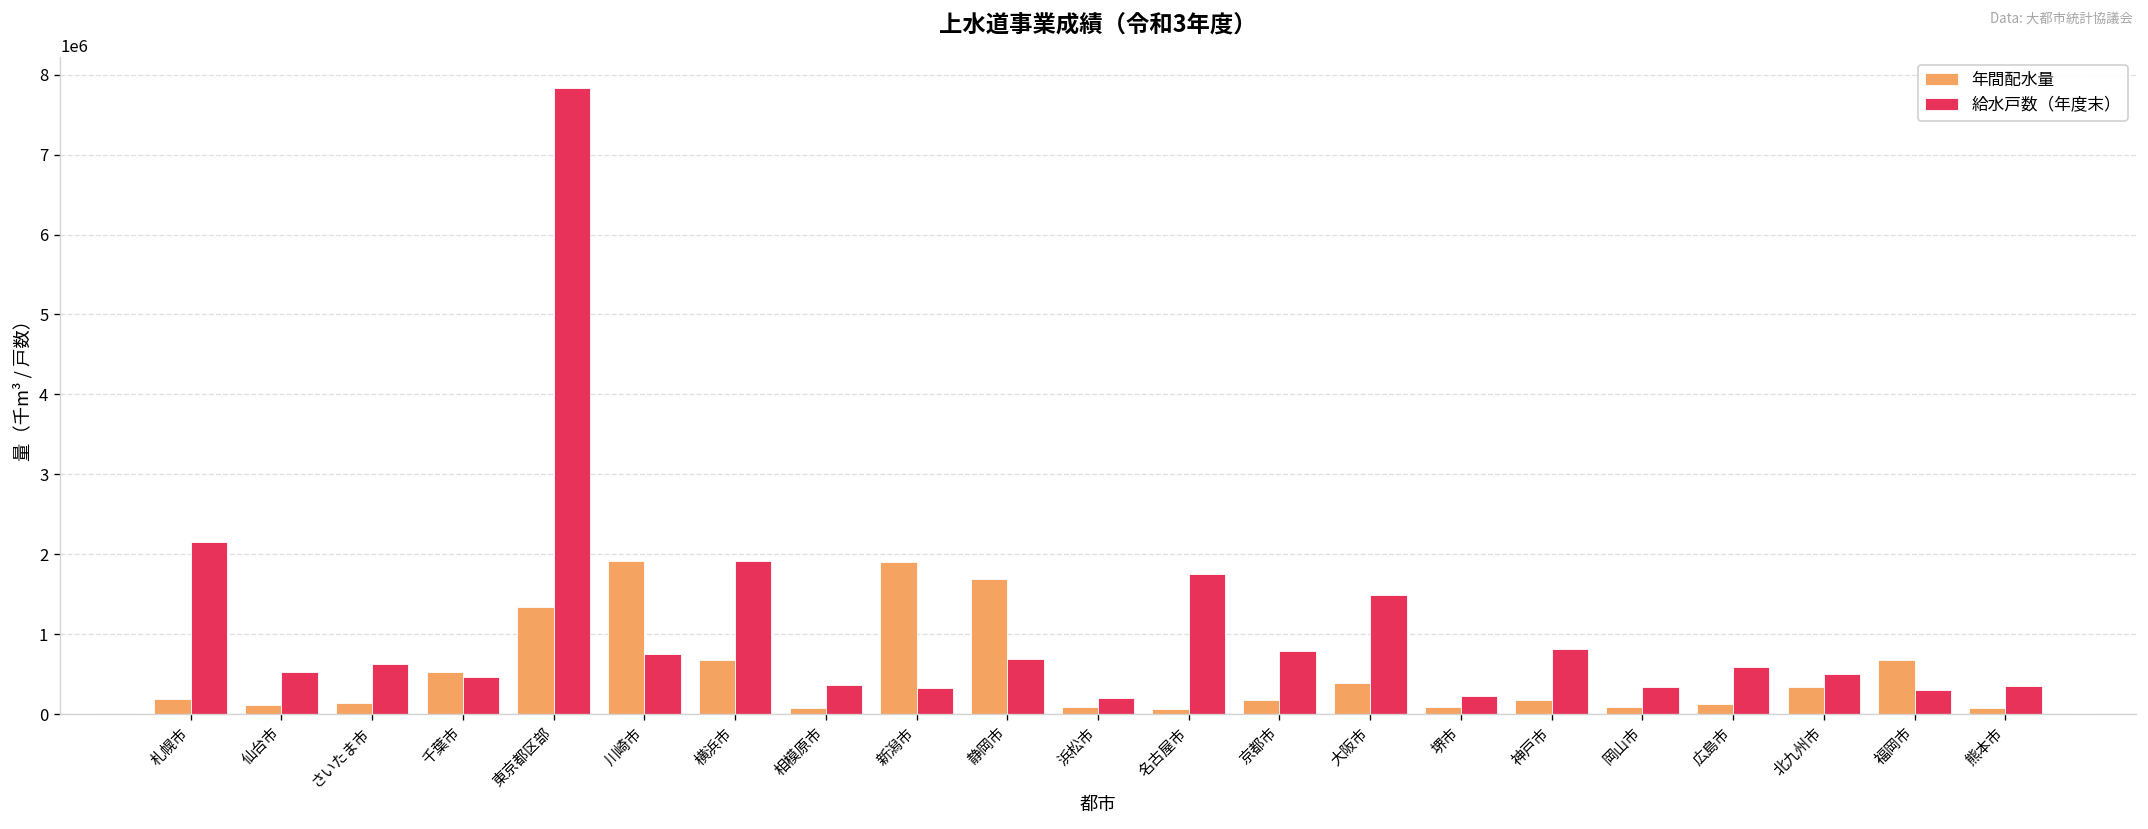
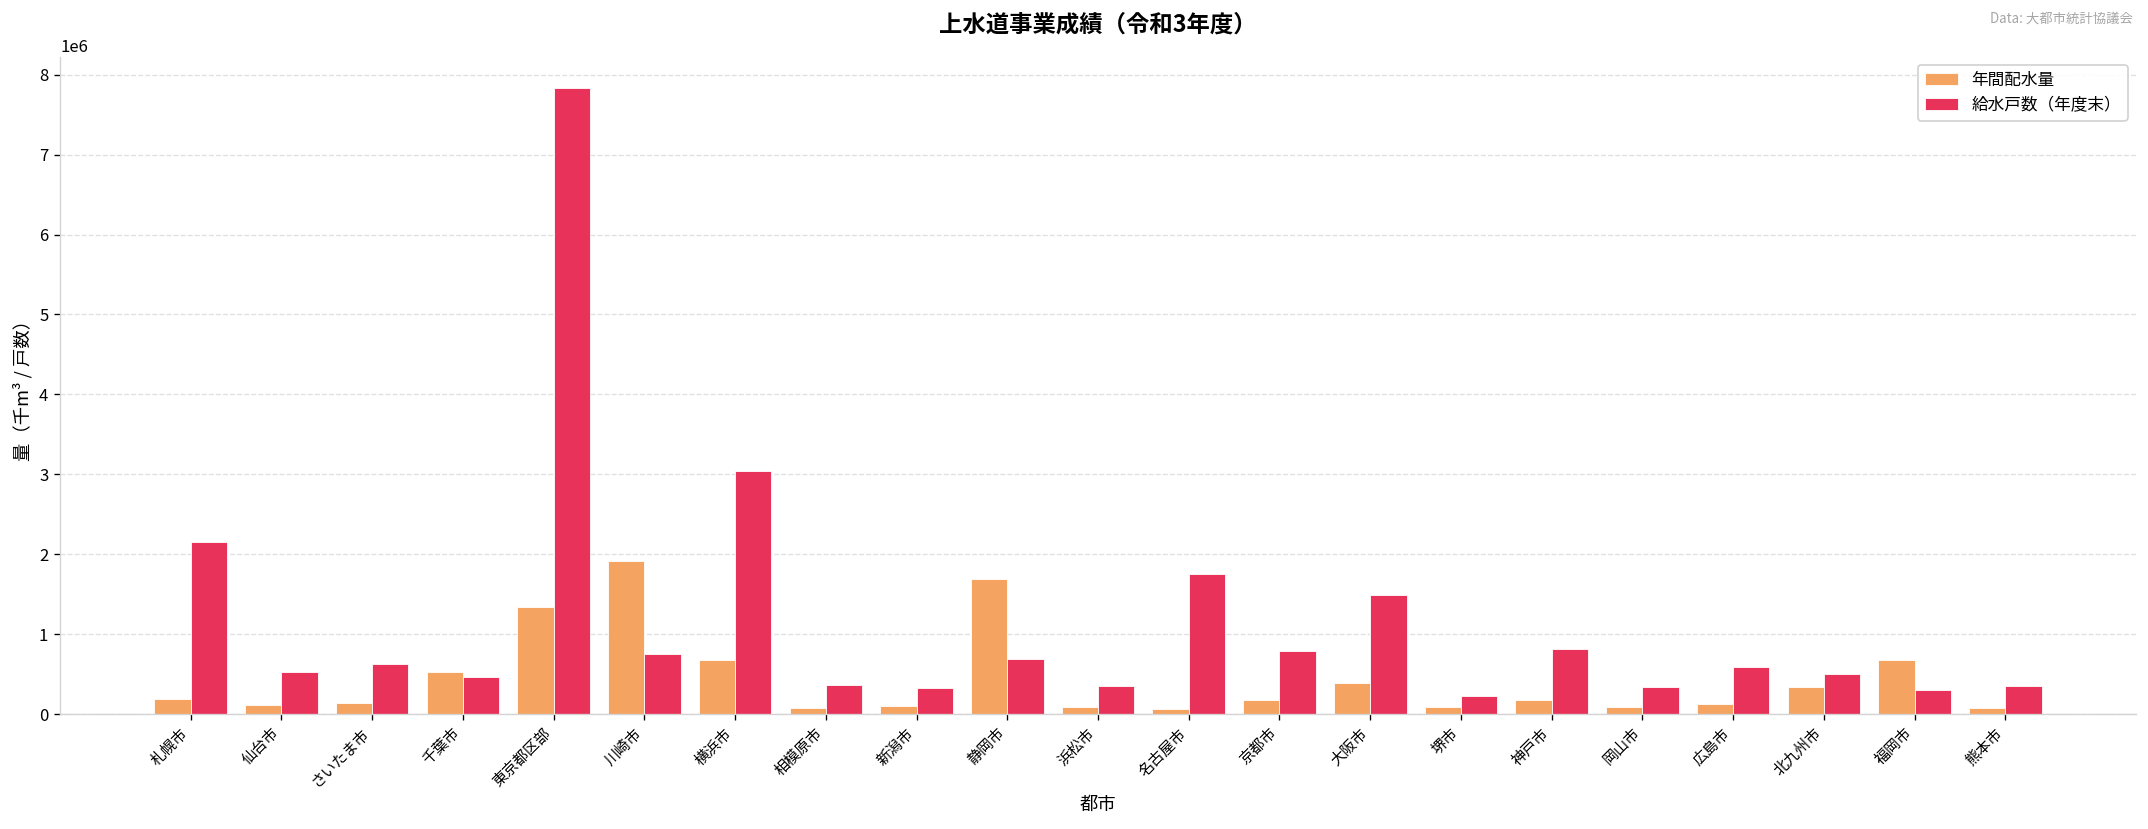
  {
    "年間配水量": {
      "札幌市": 200000,
      "仙台市": 100000,
      "さいたま市": 100000,
      "千葉市": 500000,
      "東京都区部": 1300000,
      "川崎市": 1900000,
      "横浜市": 700000,
      "相模原市": 100000,
-     "新潟市": 1900000,
+     "新潟市": 100000,
      "静岡市": 1700000,
      "浜松市": 100000,
      "名古屋市": 100000,
      "京都市": 200000,
      "大阪市": 400000,
      "堺市": 100000,
      "神戸市": 200000,
      "岡山市": 100000,
      "広島市": 100000,
      "北九州市": 300000,
      "福岡市": 700000,
      "熊本市": 100000
    },
    "給水戸数（年度末）": {
      "札幌市": 2200000,
      "仙台市": 500000,
      "さいたま市": 600000,
      "千葉市": 500000,
      "東京都区部": 7800000,
      "川崎市": 800000,
-     "横浜市": 1900000,
+     "横浜市": 3000000,
      "相模原市": 400000,
      "新潟市": 300000,
      "静岡市": 700000,
-     "浜松市": 200000,
+     "浜松市": 400000,
      "名古屋市": 1700000,
      "京都市": 800000,
      "大阪市": 1500000,
      "堺市": 200000,
      "神戸市": 800000,
      "岡山市": 300000,
      "広島市": 600000,
      "北九州市": 500000,
      "福岡市": 300000,
      "熊本市": 400000
    }
  }
